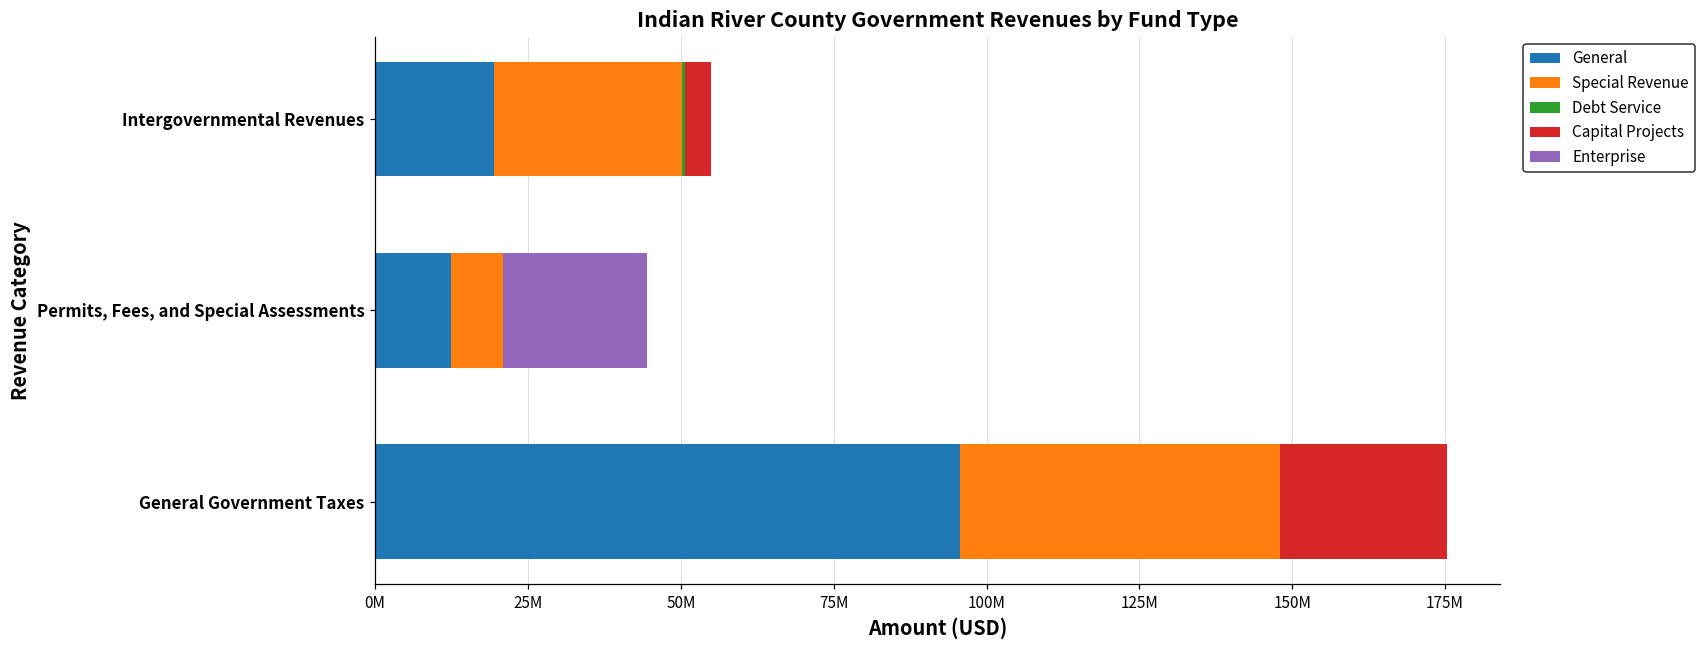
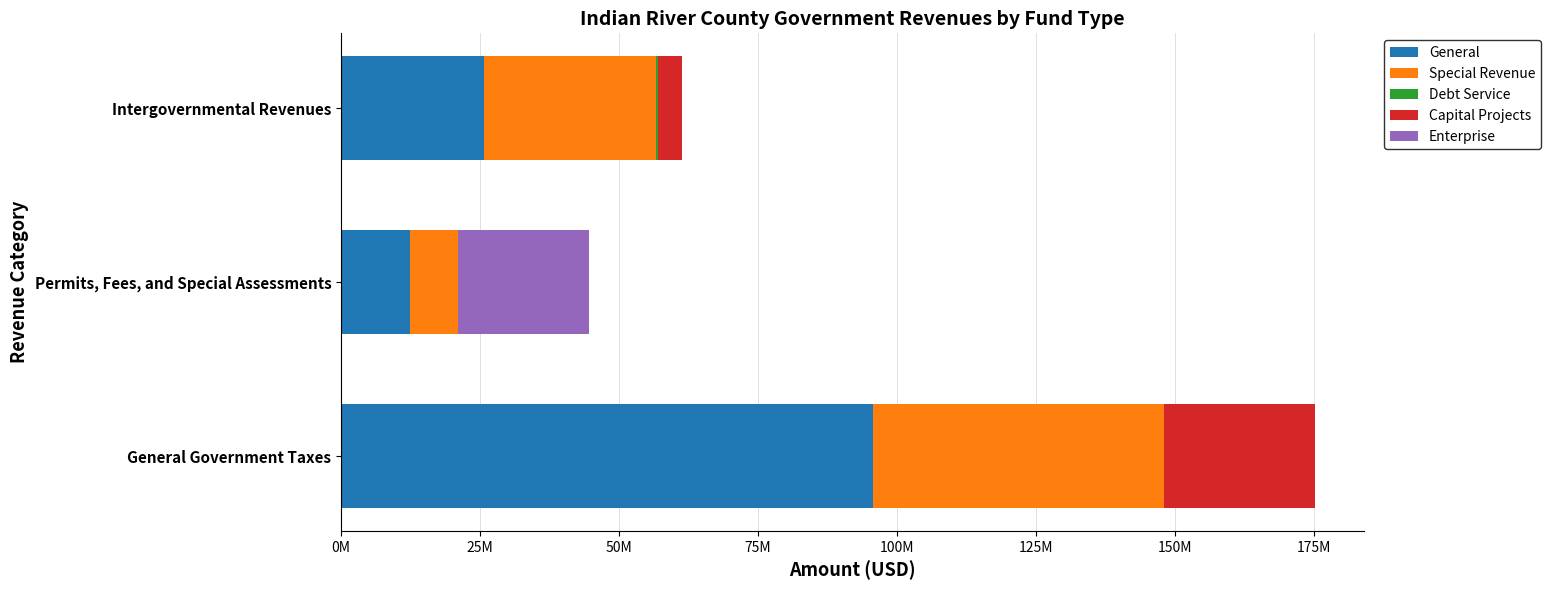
  {
    "General": {
-     "Intergovernmental Revenues": 19000000,
+     "Intergovernmental Revenues": 26000000,
      "Permits, Fees, and Special Assessments": 12000000,
      "General Government Taxes": 96000000
    },
    "Special Revenue": {
      "Intergovernmental Revenues": 31000000,
      "Permits, Fees, and Special Assessments": 9000000,
      "General Government Taxes": 52000000
    },
    "Debt Service": {
      "Intergovernmental Revenues": 0,
      "Permits, Fees, and Special Assessments": 0,
      "General Government Taxes": 0
    },
    "Capital Projects": {
      "Intergovernmental Revenues": 4000000,
      "Permits, Fees, and Special Assessments": 0,
      "General Government Taxes": 27000000
    },
    "Enterprise": {
      "Permits, Fees, and Special Assessments": 24000000
    }
  }
